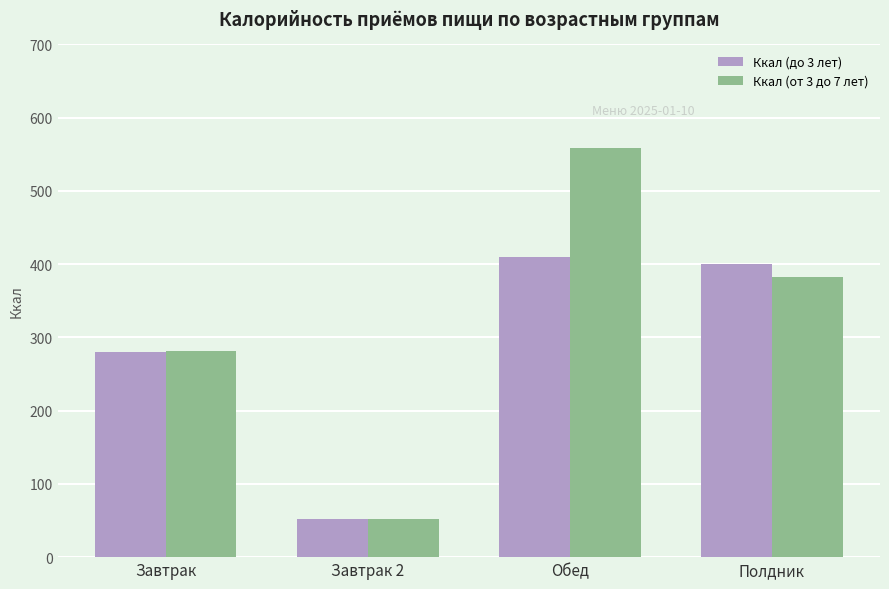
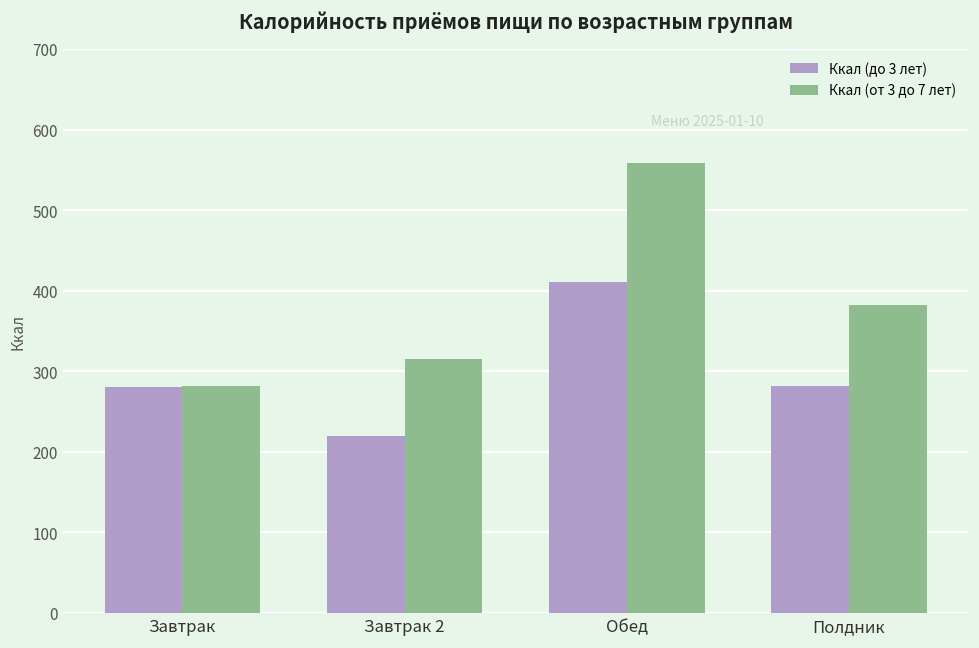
  {
    "Ккал (до 3 лет)": {
      "Завтрак": 280,
-     "Завтрак 2": 50,
+     "Завтрак 2": 220,
      "Обед": 410,
-     "Полдник": 400
+     "Полдник": 280
    },
    "Ккал (от 3 до 7 лет)": {
      "Завтрак": 280,
-     "Завтрак 2": 50,
+     "Завтрак 2": 320,
      "Обед": 560,
      "Полдник": 380
    }
  }
